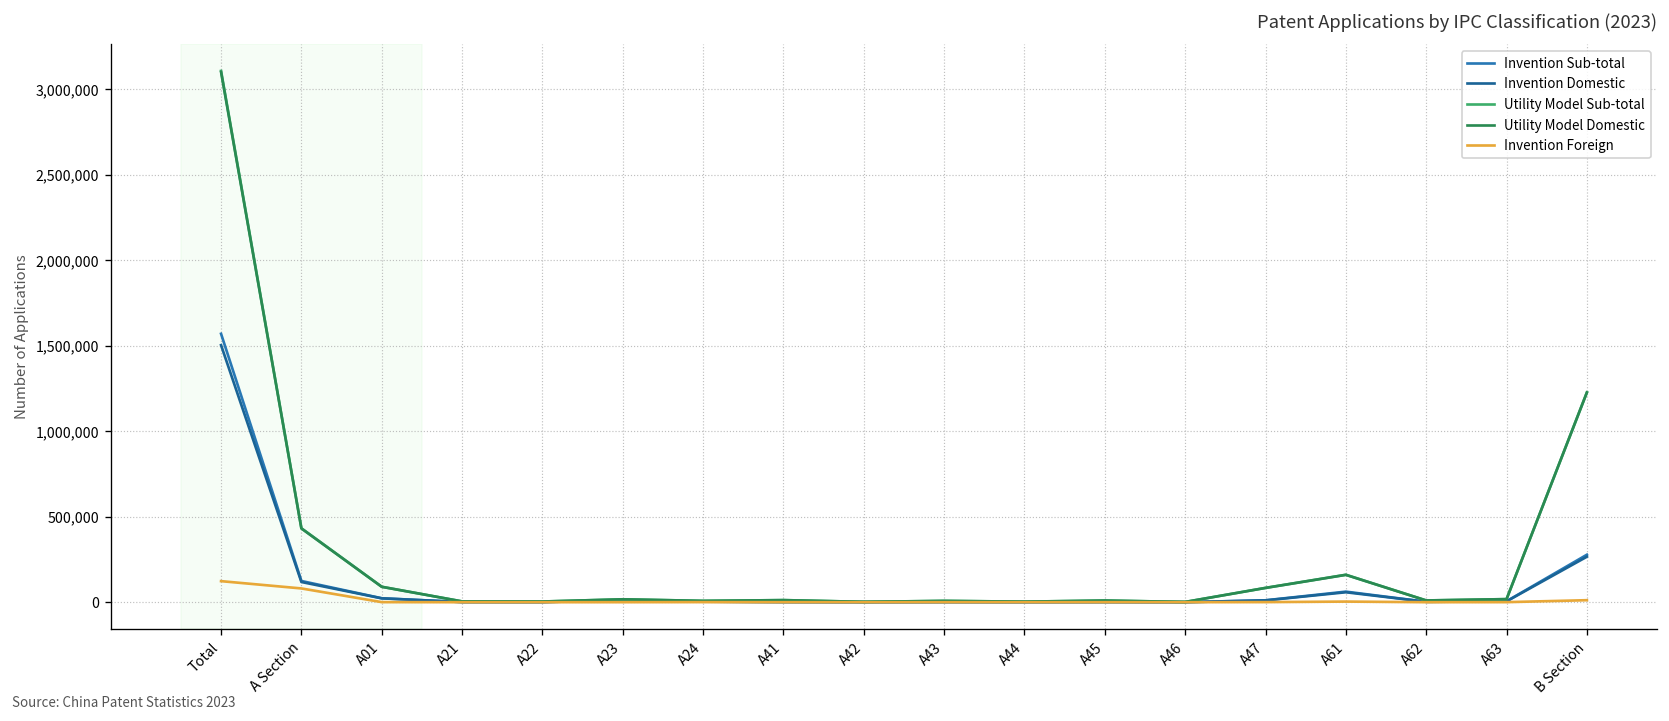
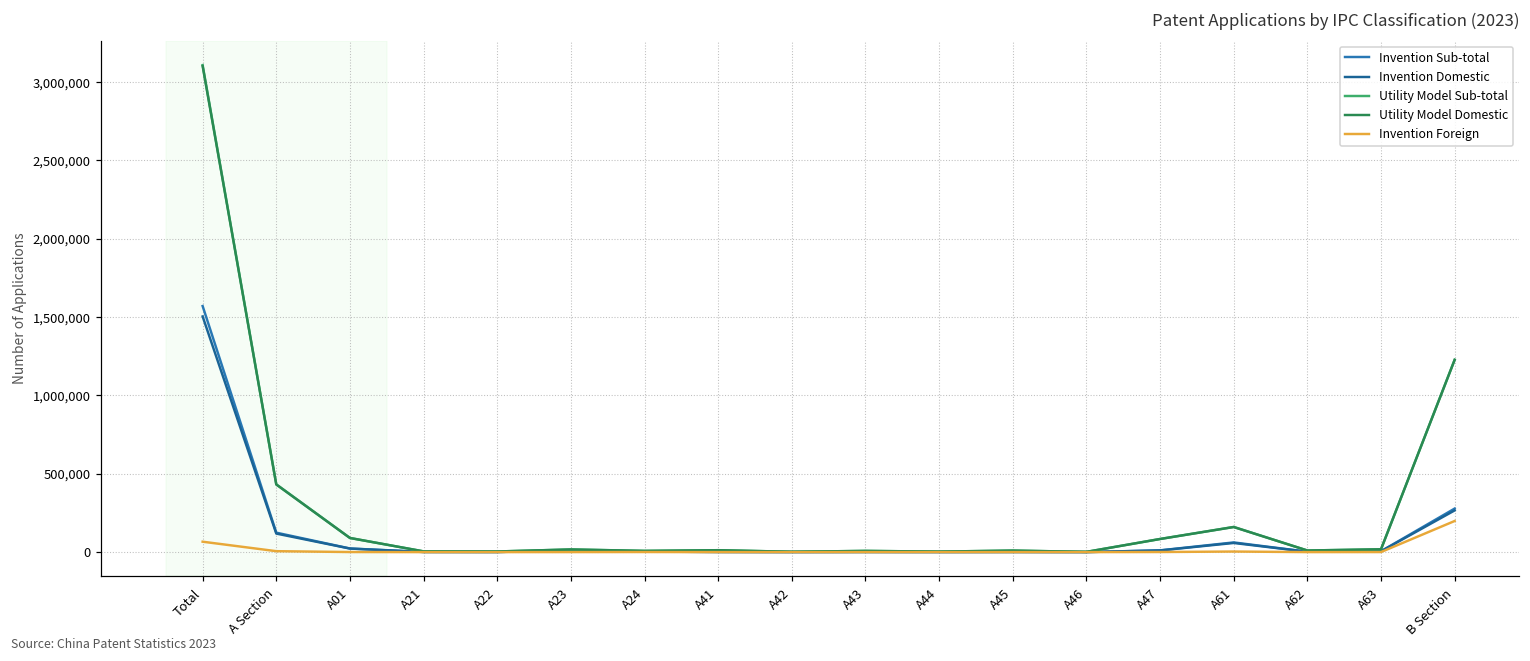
  {
    "Invention Foreign": {
-     "Total": "120,000",
-     "A Section": "80,000",
+     "Total": "70,000",
+     "A Section": "10,000",
      "A01": "0",
      "A61": "0",
-     "B Section": "10,000"
+     "B Section": "200,000"
    }
  }
